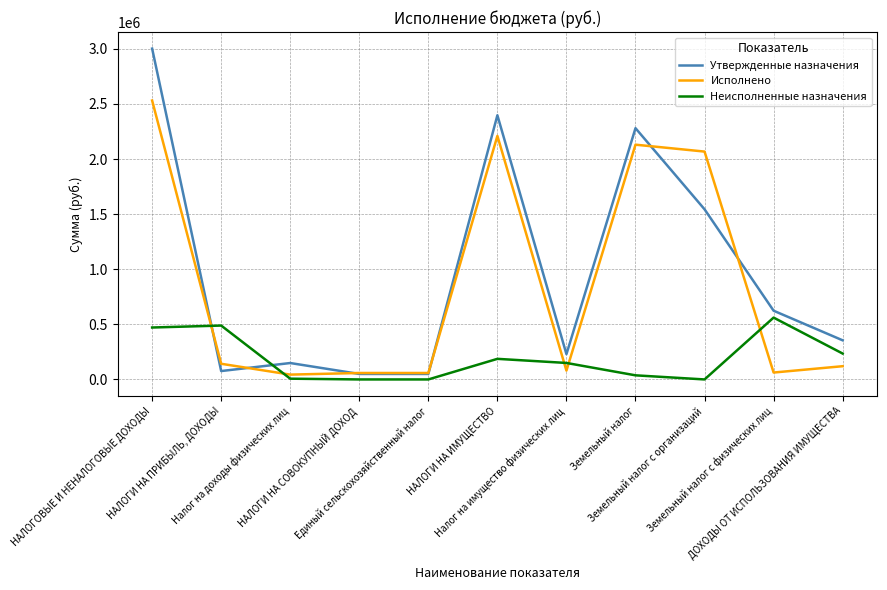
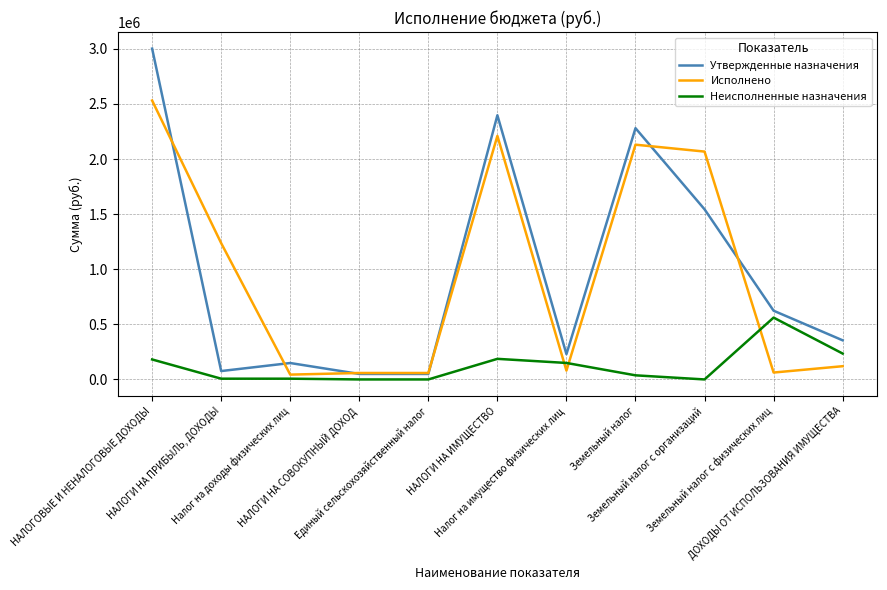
  {
    "Утвержденные назначения": {
      "НАЛОГОВЫЕ И НЕНАЛОГОВЫЕ ДОХОДЫ": 3000000,
      "НАЛОГИ НА ПРИБЫЛЬ, ДОХОДЫ": 80000,
      "Налог на доходы физических лиц": 150000,
      "НАЛОГИ НА ИМУЩЕСТВО": 2400000,
      "Налог на имущество физических лиц": 230000,
      "Земельный налог": 2280000,
      "Земельный налог с организаций": 1540000,
      "Земельный налог с физических лиц": 620000,
      "ДОХОДЫ ОТ ИСПОЛЬЗОВАНИЯ ИМУЩЕСТВА": 360000
    },
    "Исполнено": {
      "НАЛОГОВЫЕ И НЕНАЛОГОВЫЕ ДОХОДЫ": 2530000,
-     "НАЛОГИ НА ПРИБЫЛЬ, ДОХОДЫ": 140000,
+     "НАЛОГИ НА ПРИБЫЛЬ, ДОХОДЫ": 1240000,
      "Налог на доходы физических лиц": 40000,
      "НАЛОГИ НА ИМУЩЕСТВО": 2210000,
      "Налог на имущество физических лиц": 80000,
      "Земельный налог": 2130000,
      "Земельный налог с организаций": 2070000,
      "Земельный налог с физических лиц": 60000,
      "ДОХОДЫ ОТ ИСПОЛЬЗОВАНИЯ ИМУЩЕСТВА": 120000
    },
    "Неисполненные назначения": {
-     "НАЛОГОВЫЕ И НЕНАЛОГОВЫЕ ДОХОДЫ": 470000,
-     "НАЛОГИ НА ПРИБЫЛЬ, ДОХОДЫ": 490000,
+     "НАЛОГОВЫЕ И НЕНАЛОГОВЫЕ ДОХОДЫ": 180000,
+     "НАЛОГИ НА ПРИБЫЛЬ, ДОХОДЫ": 10000,
      "Налог на доходы физических лиц": 10000,
      "НАЛОГИ НА СОВОКУПНЫЙ ДОХОД": 0,
      "Единый сельскохозяйственный налог": 0,
      "НАЛОГИ НА ИМУЩЕСТВО": 190000,
      "Налог на имущество физических лиц": 150000,
      "Земельный налог": 40000,
      "Земельный налог с организаций": 0,
      "Земельный налог с физических лиц": 560000,
      "ДОХОДЫ ОТ ИСПОЛЬЗОВАНИЯ ИМУЩЕСТВА": 230000
    }
  }
